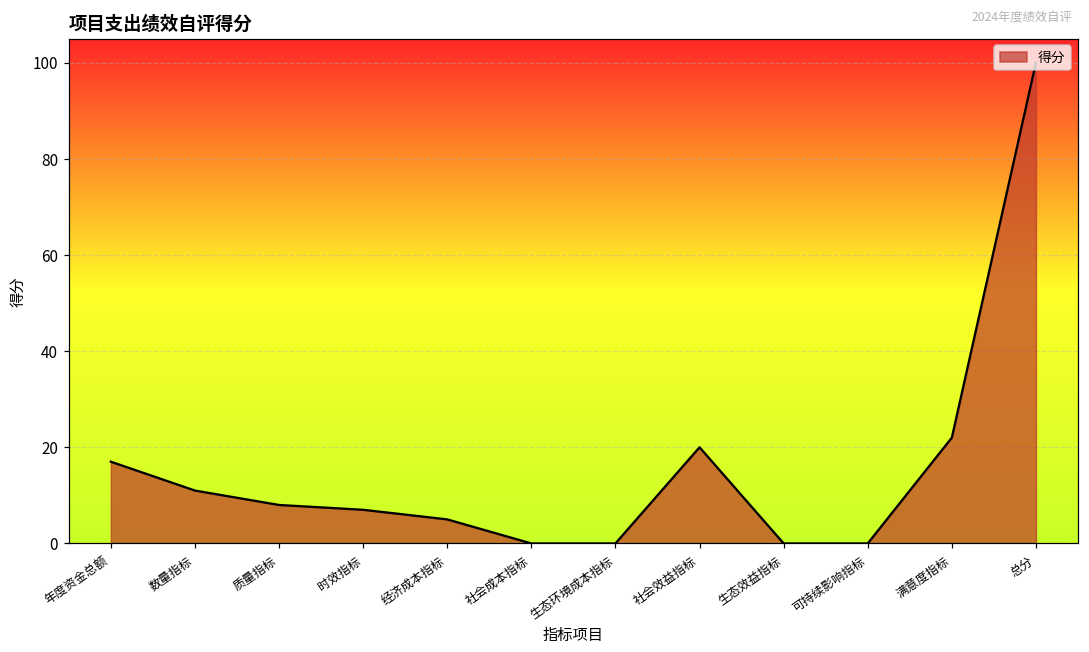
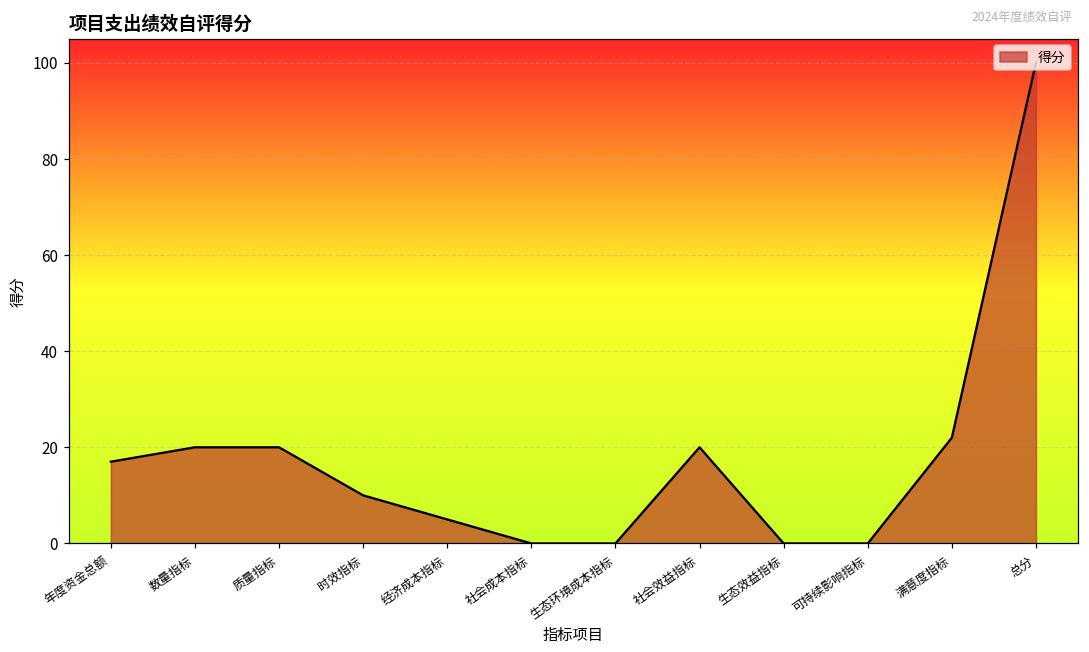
  {
    "年度资金总额": 17,
-   "数量指标": 11,
-   "质量指标": 8,
-   "时效指标": 7,
+   "数量指标": 20,
+   "质量指标": 20,
+   "时效指标": 10,
    "经济成本指标": 5,
    "社会成本指标": 0,
    "生态环境成本指标": 0,
    "社会效益指标": 20,
    "生态效益指标": 0,
    "可持续影响指标": 0,
    "满意度指标": 22
  }
